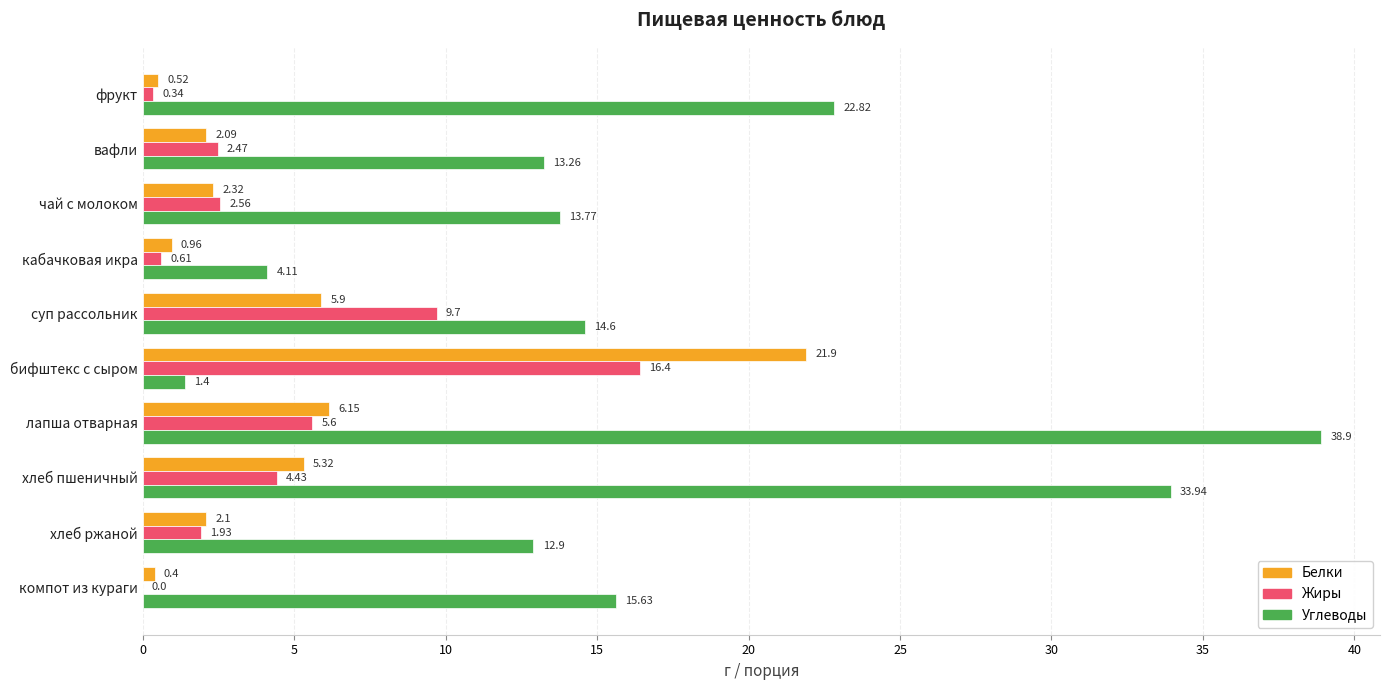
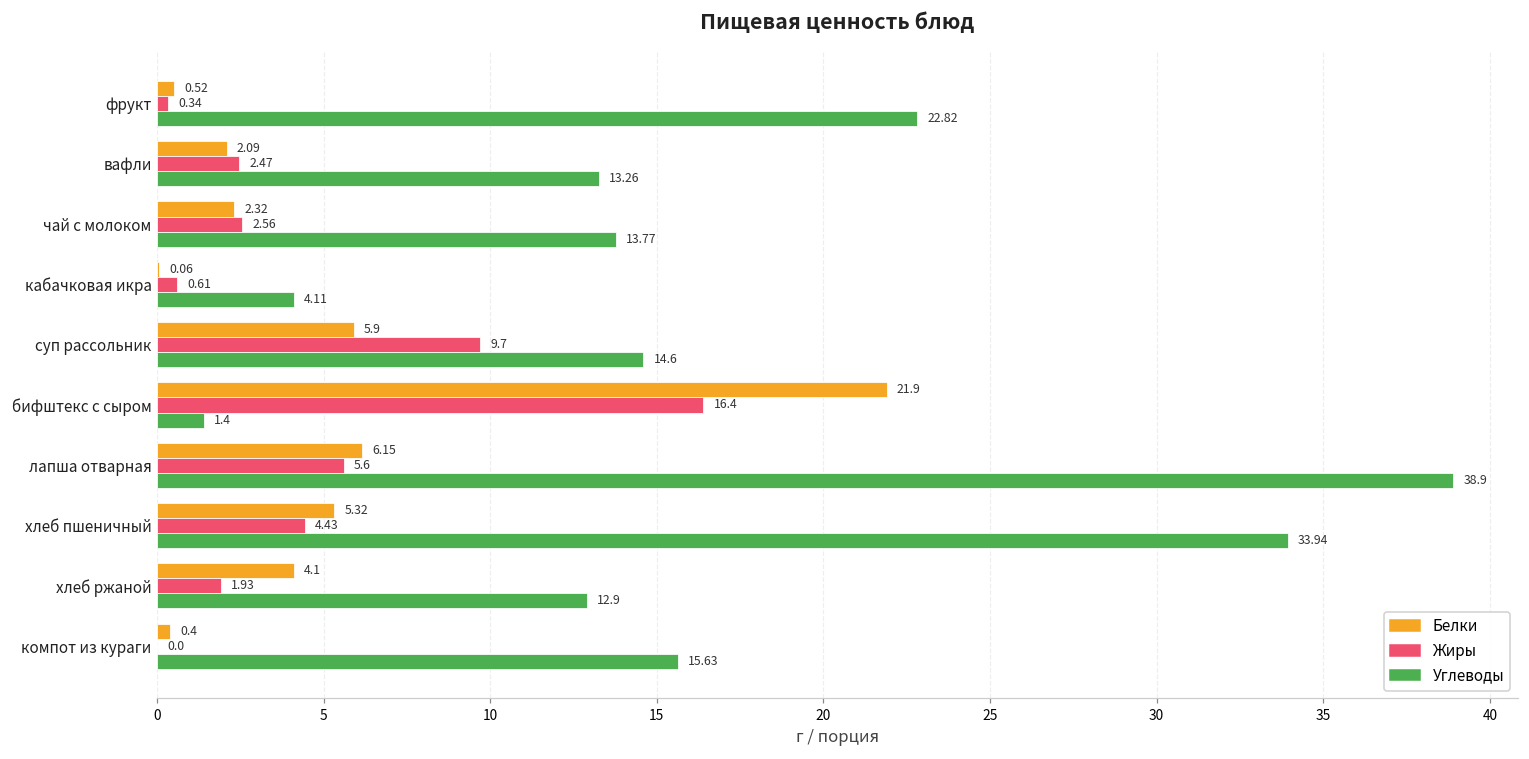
  {
    "Белки": {
      "фрукт": 0.52,
      "вафли": 2.09,
      "чай с молоком": 2.32,
-     "кабачковая икра": 0.96,
+     "кабачковая икра": 0.06,
      "суп рассольник": 5.9,
      "бифштекс с сыром": 21.9,
      "лапша отварная": 6.15,
      "хлеб пшеничный": 5.32,
-     "хлеб ржаной": 2.1,
+     "хлеб ржаной": 4.1,
      "компот из кураги": 0.4
    },
    "Жиры": {
      "фрукт": 0.34,
      "вафли": 2.47,
      "чай с молоком": 2.56,
      "кабачковая икра": 0.61,
      "суп рассольник": 9.7,
      "бифштекс с сыром": 16.4,
      "лапша отварная": 5.6,
      "хлеб пшеничный": 4.43,
      "хлеб ржаной": 1.93,
      "компот из кураги": 0.0
    },
    "Углеводы": {
      "фрукт": 22.82,
      "вафли": 13.26,
      "чай с молоком": 13.77,
      "кабачковая икра": 4.11,
      "суп рассольник": 14.6,
      "бифштекс с сыром": 1.4,
      "лапша отварная": 38.9,
      "хлеб пшеничный": 33.94,
      "хлеб ржаной": 12.9,
      "компот из кураги": 15.63
    }
  }
